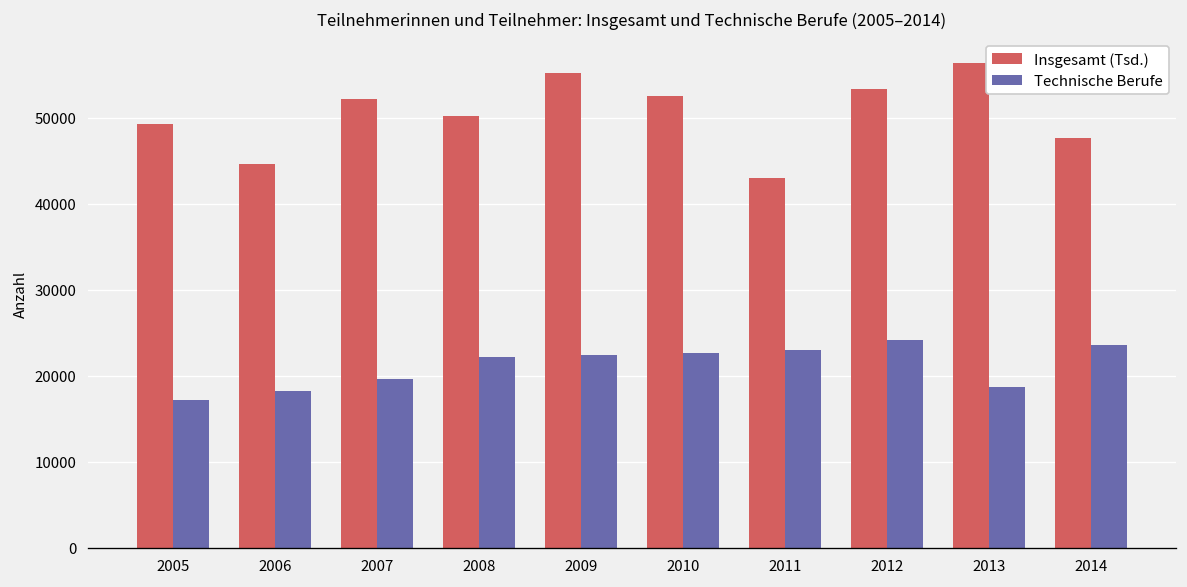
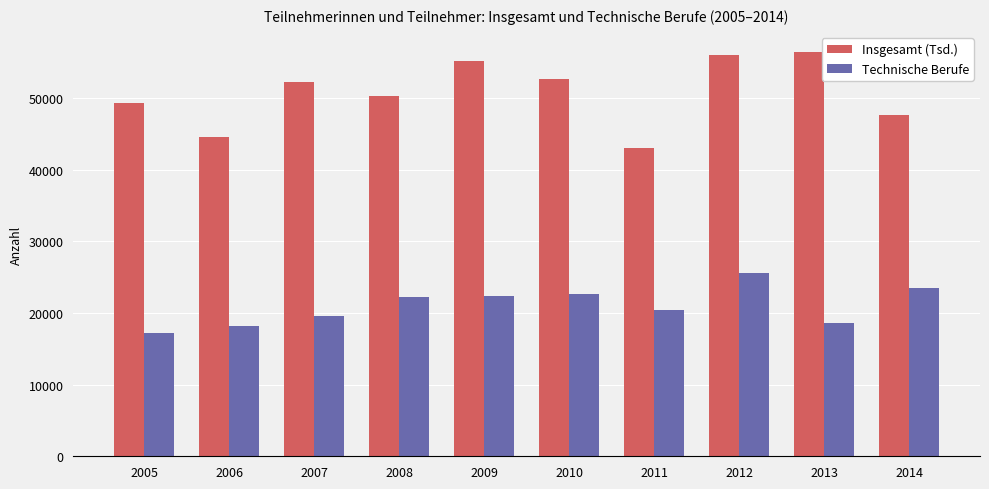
  {
    "Insgesamt (Tsd.)": {
      "2005": 49000,
      "2006": 45000,
      "2007": 52000,
      "2008": 50000,
      "2009": 55000,
      "2010": 53000,
      "2011": 43000,
-     "2012": 53000,
+     "2012": 56000,
      "2013": 56000,
      "2014": 48000
    },
    "Technische Berufe": {
      "2005": 17000,
      "2006": 18000,
      "2007": 20000,
      "2008": 22000,
      "2009": 22000,
      "2010": 23000,
-     "2011": 23000,
-     "2012": 24000,
+     "2011": 20000,
+     "2012": 26000,
      "2013": 19000,
      "2014": 24000
    }
  }
